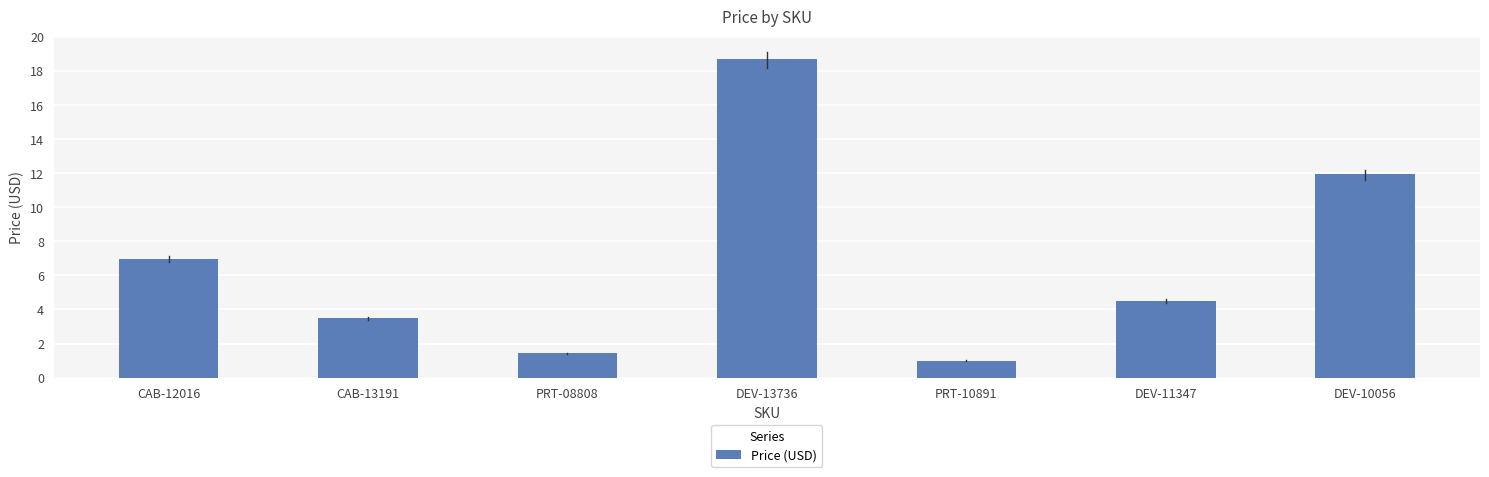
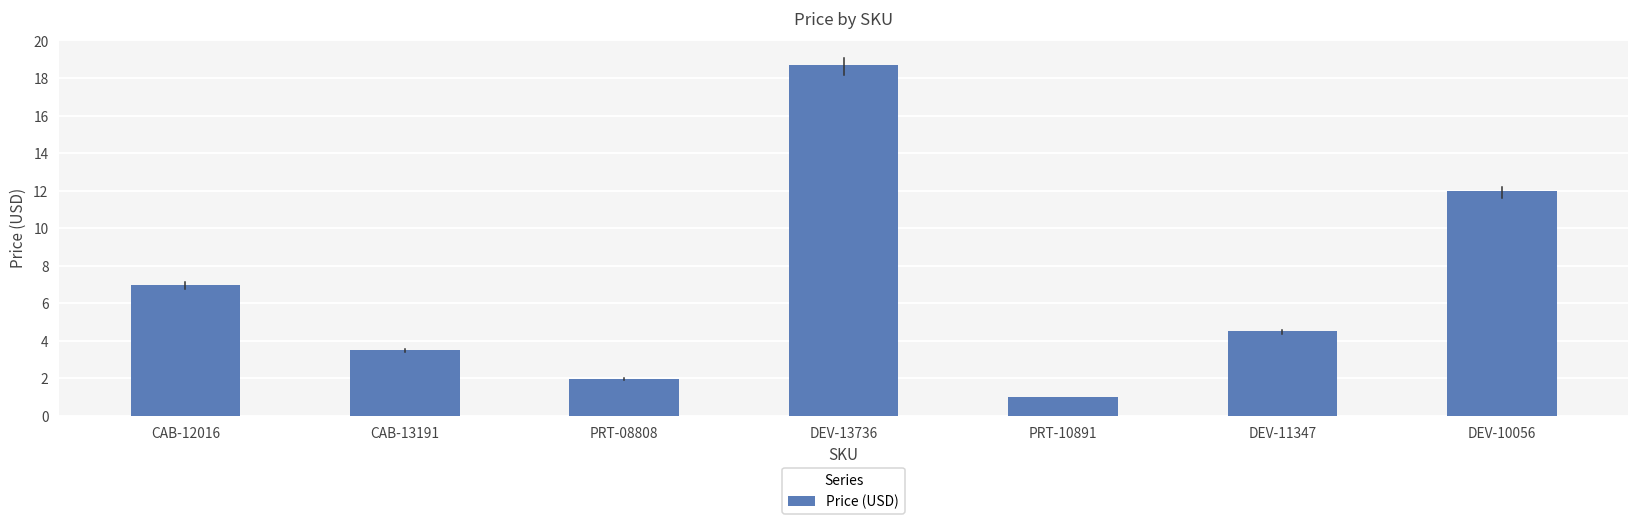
  {
    "Price (USD)": {
      "CAB-12016": 7.0,
      "CAB-13191": 3.5,
-     "PRT-08808": 1.4,
+     "PRT-08808": 2.0,
      "DEV-13736": 18.7,
      "PRT-10891": 1.0,
      "DEV-11347": 4.5,
      "DEV-10056": 12.0
    }
  }
